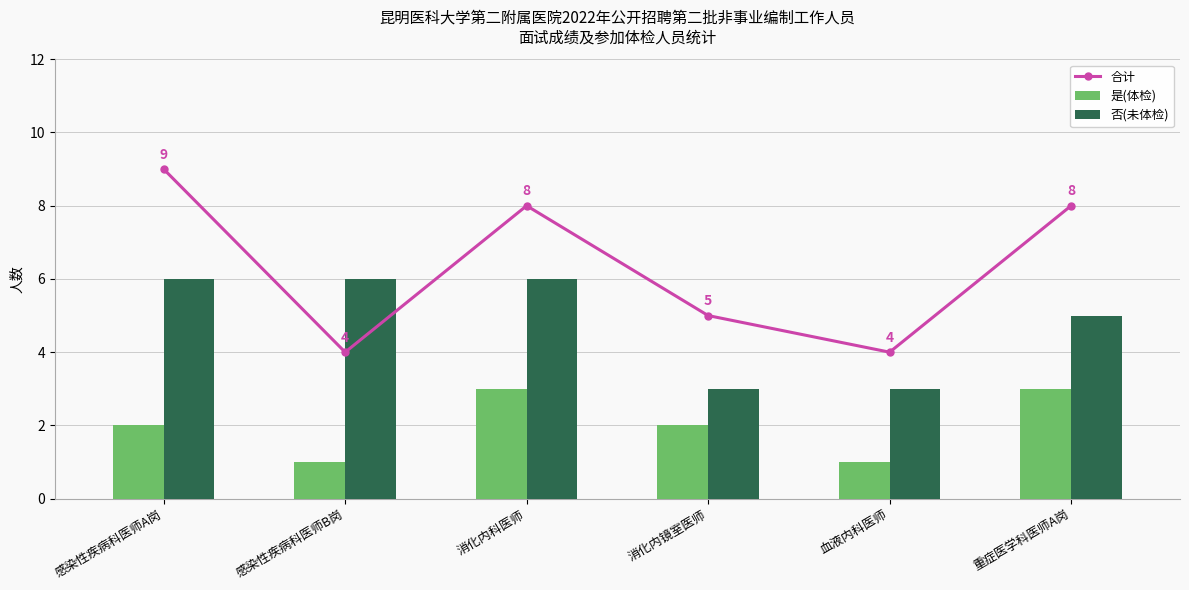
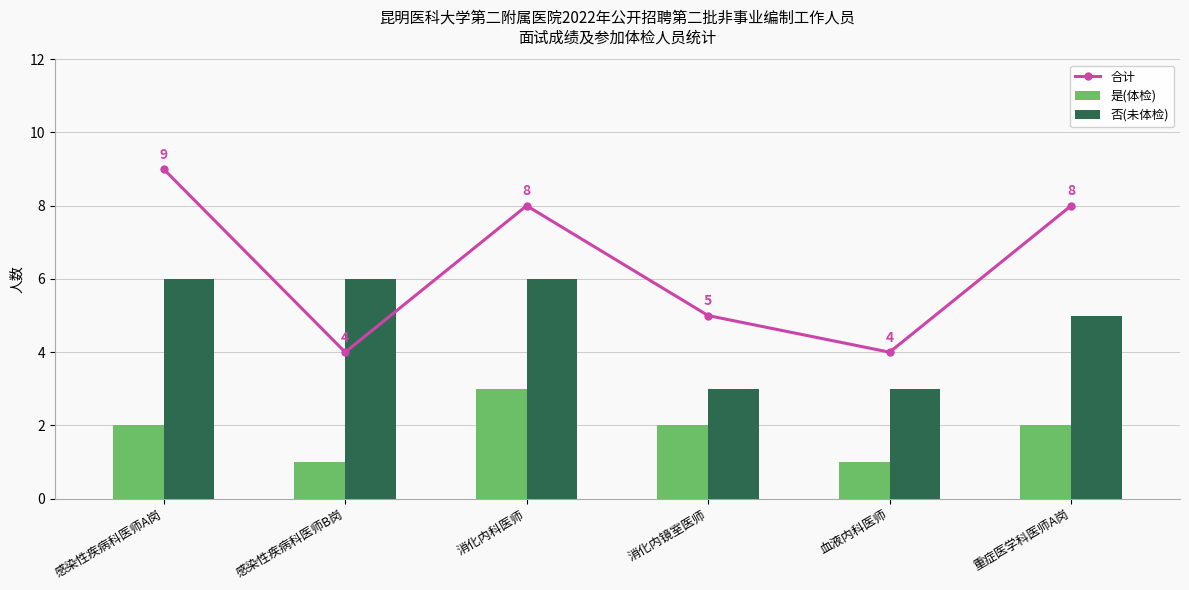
  {
    "是(体检)": {
      "感染性疾病科医师A岗": 2,
      "感染性疾病科医师B岗": 1,
      "消化内科医师": 3,
      "消化内镜室医师": 2,
      "血液内科医师": 1,
-     "重症医学科医师A岗": 3
+     "重症医学科医师A岗": 2
    },
    "合计": {
      "感染性疾病科医师A岗": 9,
      "感染性疾病科医师B岗": 4,
      "消化内科医师": 8,
      "消化内镜室医师": 5,
      "血液内科医师": 4,
      "重症医学科医师A岗": 8
    },
    "否(未体检)": {
      "感染性疾病科医师A岗": 6,
      "感染性疾病科医师B岗": 6,
      "消化内科医师": 6,
      "消化内镜室医师": 3,
      "血液内科医师": 3,
      "重症医学科医师A岗": 5
    }
  }
